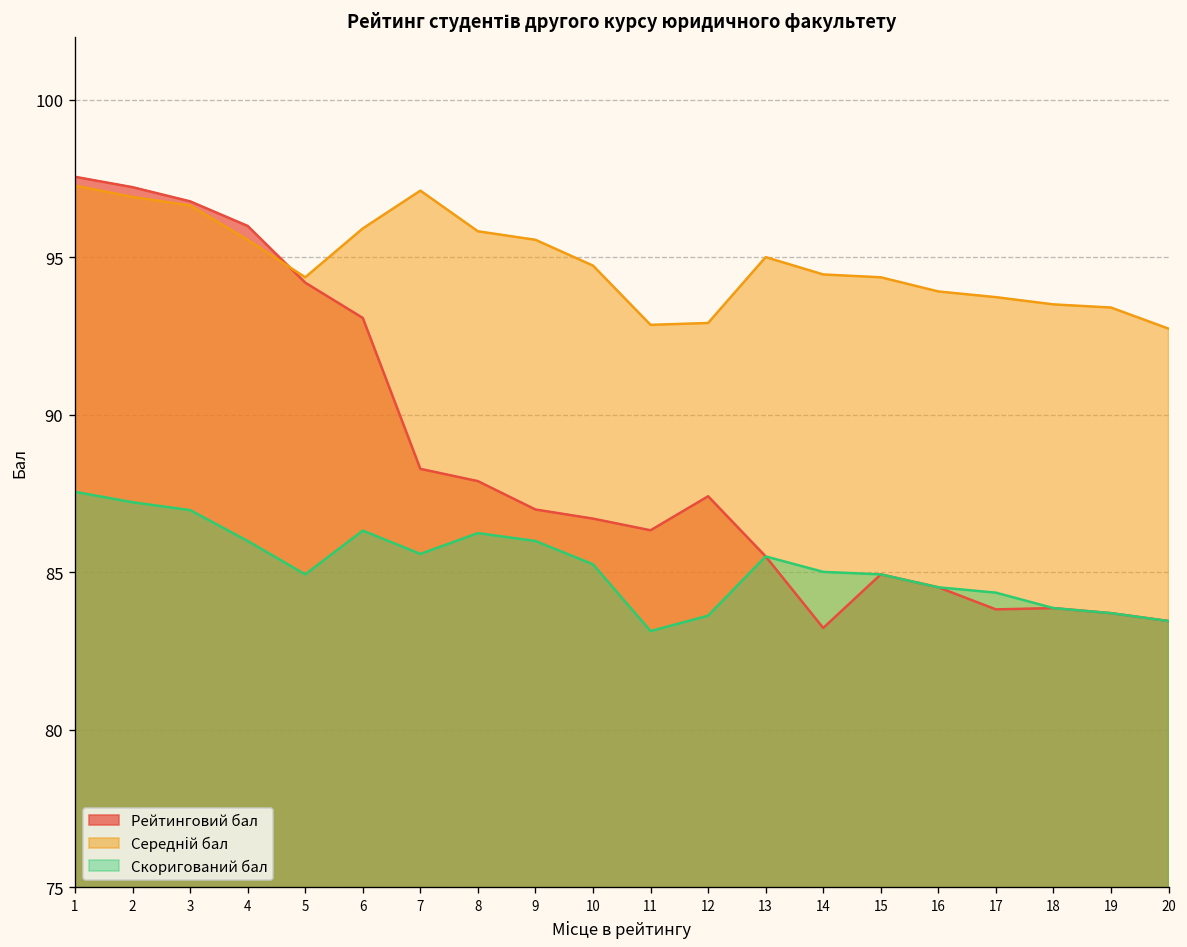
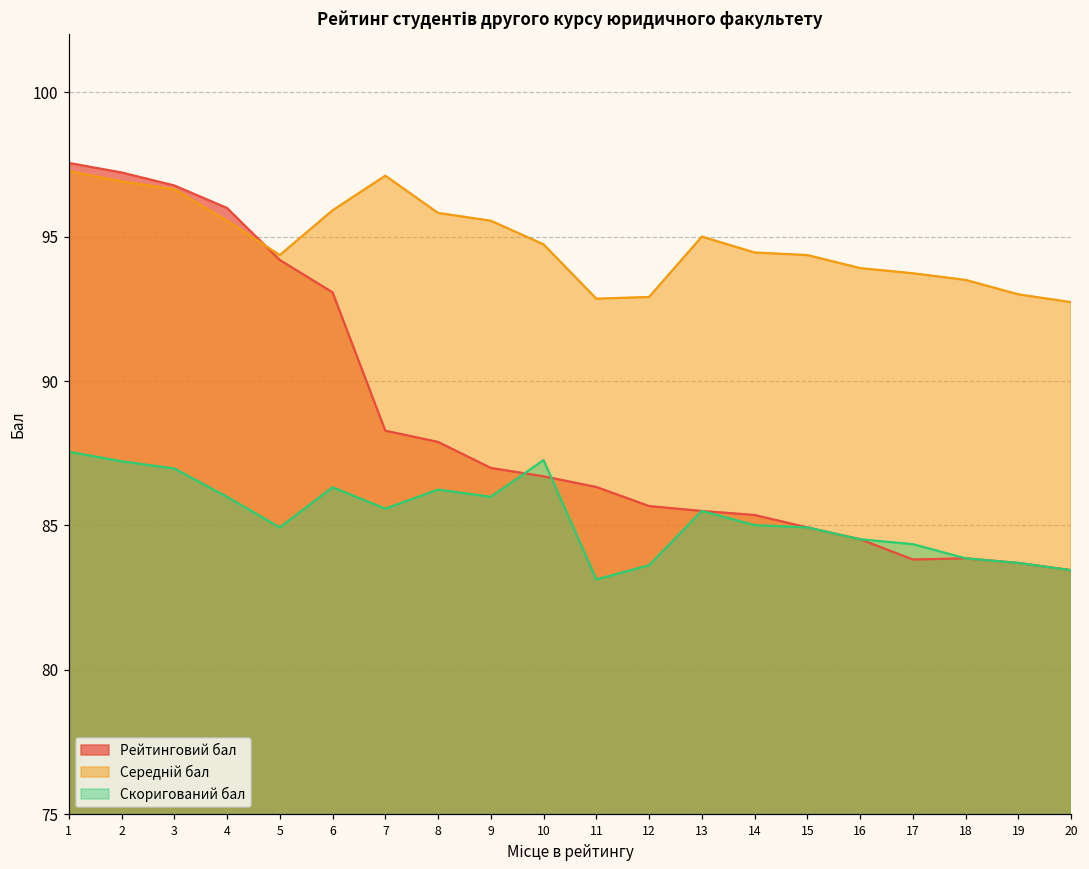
  {
    "Рейтинговий бал": {
      "1": 97.6,
      "2": 97.2,
      "3": 96.8,
      "4": 96.0,
      "5": 94.2,
      "6": 93.1,
      "7": 88.3,
      "8": 87.9,
      "9": 87.0,
      "10": 86.7,
      "11": 86.3,
-     "12": 87.4,
-     "14": 83.2,
+     "12": 85.7,
+     "14": 85.4,
      "17": 83.8
    },
    "Середній бал": {
      "1": 97.3,
      "2": 96.9,
      "3": 96.6,
      "4": 95.6,
      "5": 94.4,
      "6": 95.9,
      "7": 97.1,
      "8": 95.8,
      "9": 95.6,
      "10": 94.7,
      "11": 92.9,
      "12": 92.9,
      "13": 95.0,
      "14": 94.5,
      "15": 94.4,
      "16": 93.9,
      "17": 93.7,
      "18": 93.5,
-     "19": 93.4,
+     "19": 93.0,
      "20": 92.7
    },
    "Скоригований бал": {
      "1": 87.6,
      "2": 87.2,
      "3": 87.0,
      "4": 86.0,
      "5": 84.9,
      "6": 86.3,
      "7": 85.6,
      "8": 86.2,
      "9": 86.0,
-     "10": 85.3,
+     "10": 87.3,
      "11": 83.1,
      "12": 83.6,
      "14": 85.0,
      "17": 84.4
    }
  }
